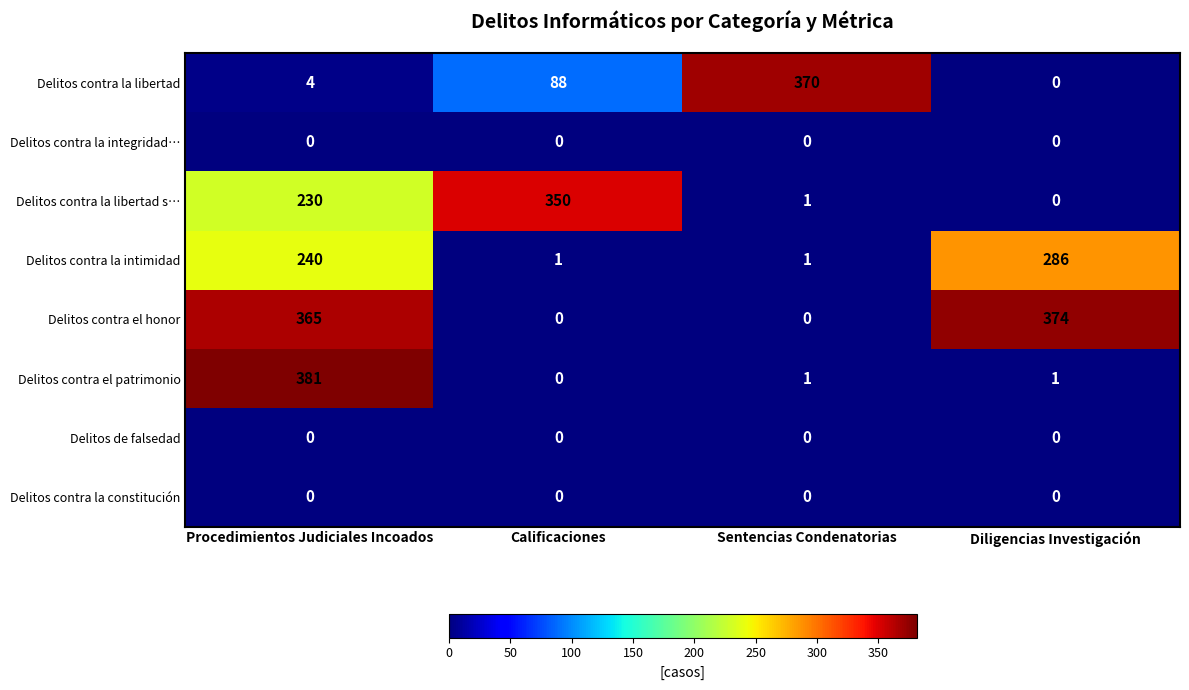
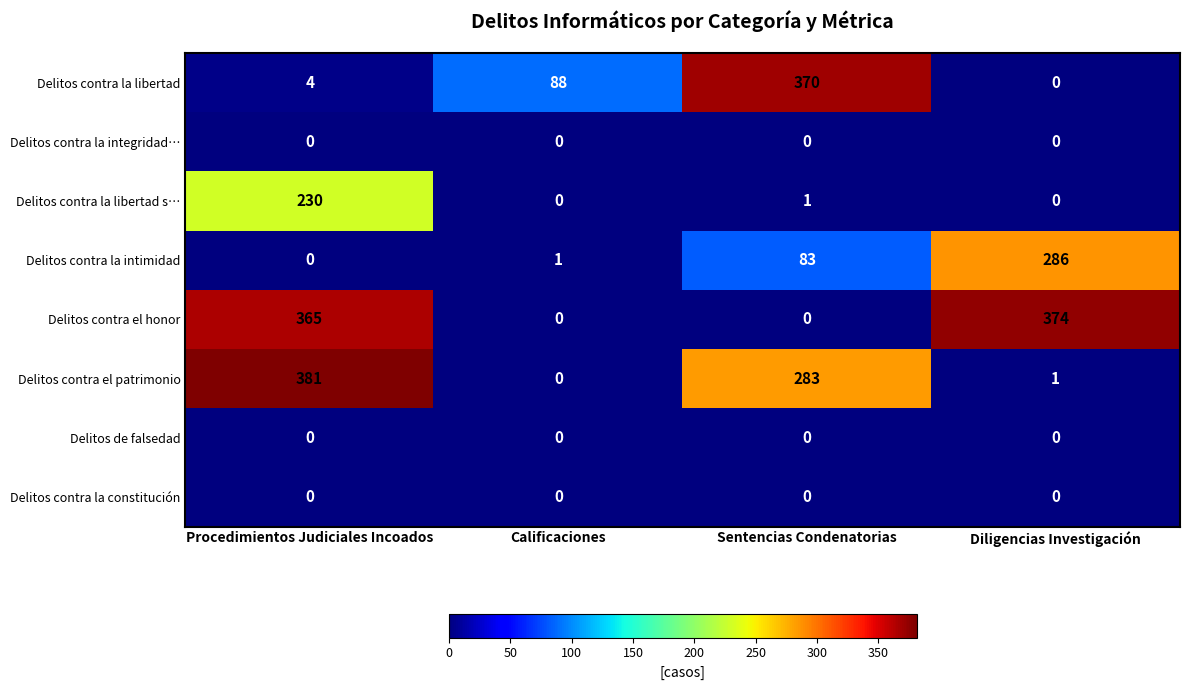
  {
    "Delitos contra la libertad": {
      "Procedimientos Judiciales Incoados": 4,
      "Calificaciones": 88,
      "Sentencias Condenatorias": 370,
      "Diligencias Investigación": 0
    },
    "Delitos contra la integridad…": {
      "Procedimientos Judiciales Incoados": 0,
      "Calificaciones": 0,
      "Sentencias Condenatorias": 0,
      "Diligencias Investigación": 0
    },
    "Delitos contra la libertad s…": {
      "Procedimientos Judiciales Incoados": 230,
-     "Calificaciones": 350,
+     "Calificaciones": 0,
      "Sentencias Condenatorias": 1,
      "Diligencias Investigación": 0
    },
    "Delitos contra la intimidad": {
-     "Procedimientos Judiciales Incoados": 240,
+     "Procedimientos Judiciales Incoados": 0,
      "Calificaciones": 1,
-     "Sentencias Condenatorias": 1,
+     "Sentencias Condenatorias": 83,
      "Diligencias Investigación": 286
    },
    "Delitos contra el honor": {
      "Procedimientos Judiciales Incoados": 365,
      "Calificaciones": 0,
      "Sentencias Condenatorias": 0,
      "Diligencias Investigación": 374
    },
    "Delitos contra el patrimonio": {
      "Procedimientos Judiciales Incoados": 381,
      "Calificaciones": 0,
-     "Sentencias Condenatorias": 1,
+     "Sentencias Condenatorias": 283,
      "Diligencias Investigación": 1
    },
    "Delitos de falsedad": {
      "Procedimientos Judiciales Incoados": 0,
      "Calificaciones": 0,
      "Sentencias Condenatorias": 0,
      "Diligencias Investigación": 0
    },
    "Delitos contra la constitución": {
      "Procedimientos Judiciales Incoados": 0,
      "Calificaciones": 0,
      "Sentencias Condenatorias": 0,
      "Diligencias Investigación": 0
    }
  }
